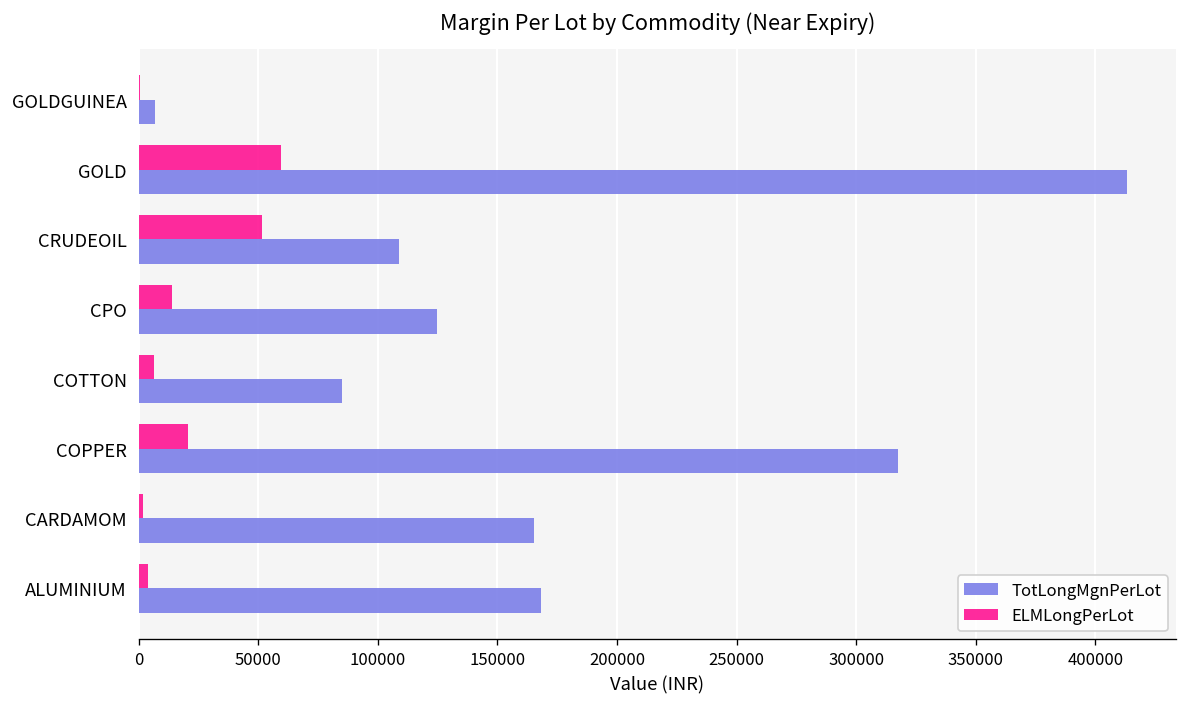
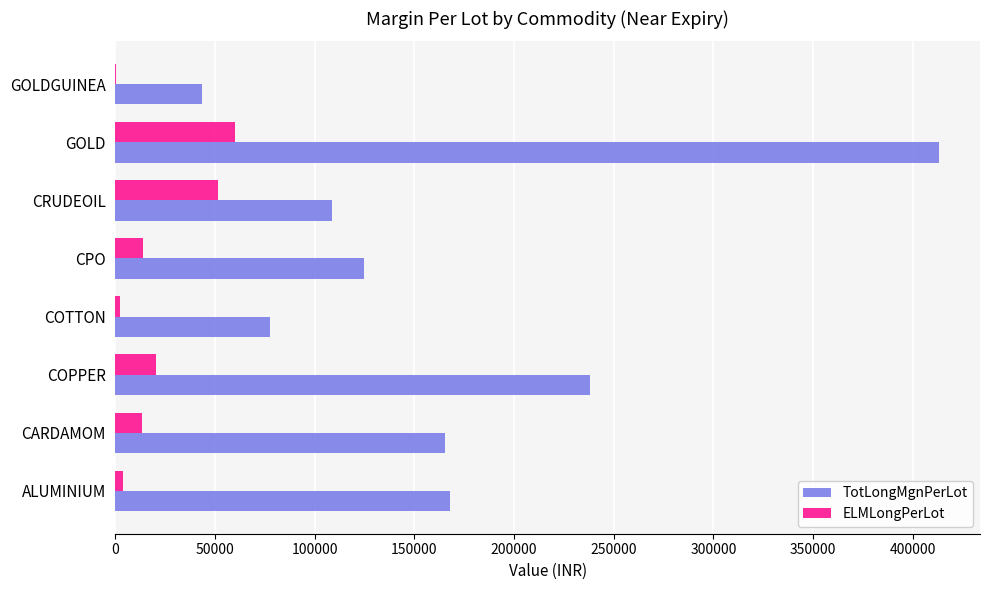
  {
    "TotLongMgnPerLot": {
-     "GOLDGUINEA": 7000,
+     "GOLDGUINEA": 43000,
      "GOLD": 413000,
      "CRUDEOIL": 109000,
      "CPO": 125000,
-     "COTTON": 85000,
-     "COPPER": 317000,
+     "COTTON": 78000,
+     "COPPER": 238000,
      "CARDAMOM": 165000,
      "ALUMINIUM": 168000
    },
    "ELMLongPerLot": {
      "GOLD": 60000,
      "CRUDEOIL": 52000,
      "CPO": 14000,
-     "COTTON": 6000,
+     "COTTON": 2000,
      "COPPER": 21000,
-     "CARDAMOM": 2000,
+     "CARDAMOM": 13000,
      "ALUMINIUM": 4000
    }
  }
